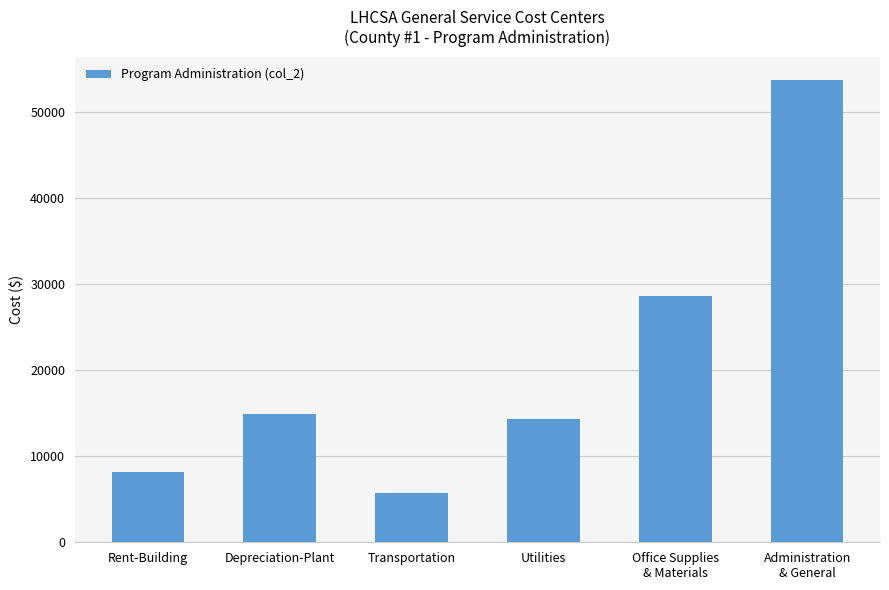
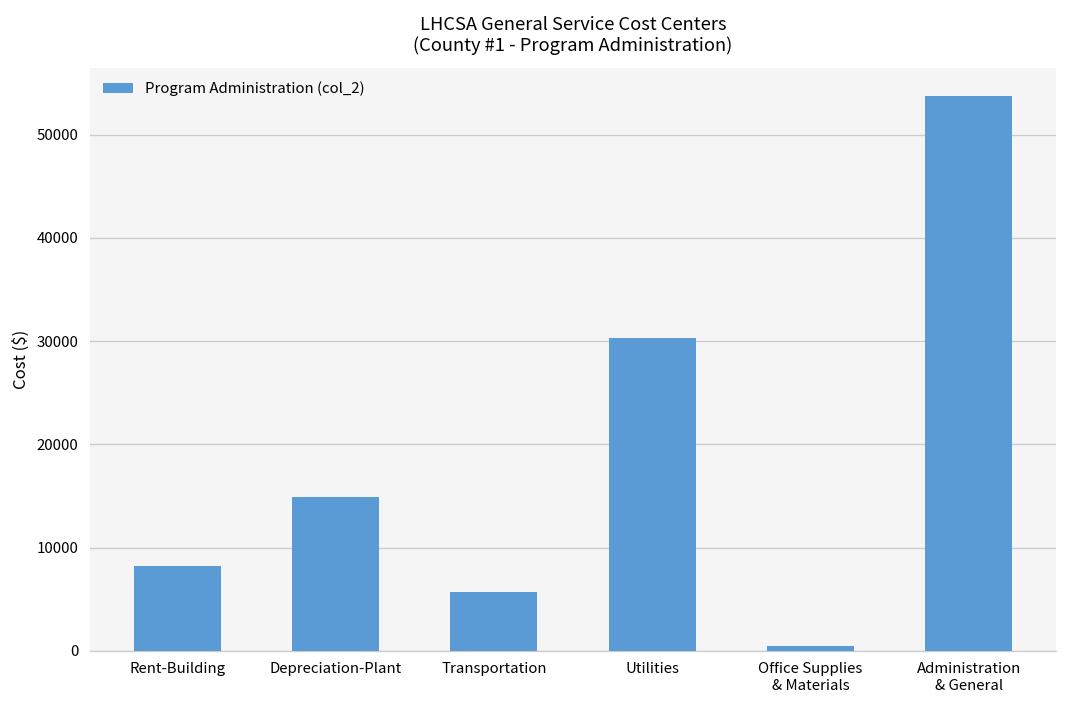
  {
    "Rent-Building": 8000,
    "Depreciation-Plant": 15000,
    "Transportation": 6000,
-   "Utilities": 14000,
-   "Office Supplies & Materials": 29000,
+   "Utilities": 30000,
+   "Office Supplies & Materials": 0,
    "Administration & General": 54000
  }
